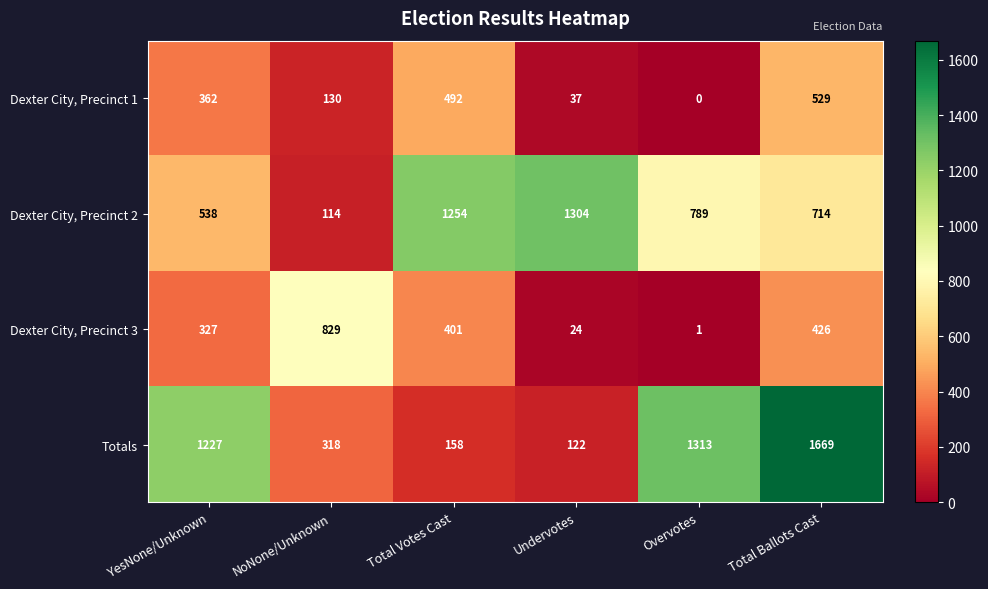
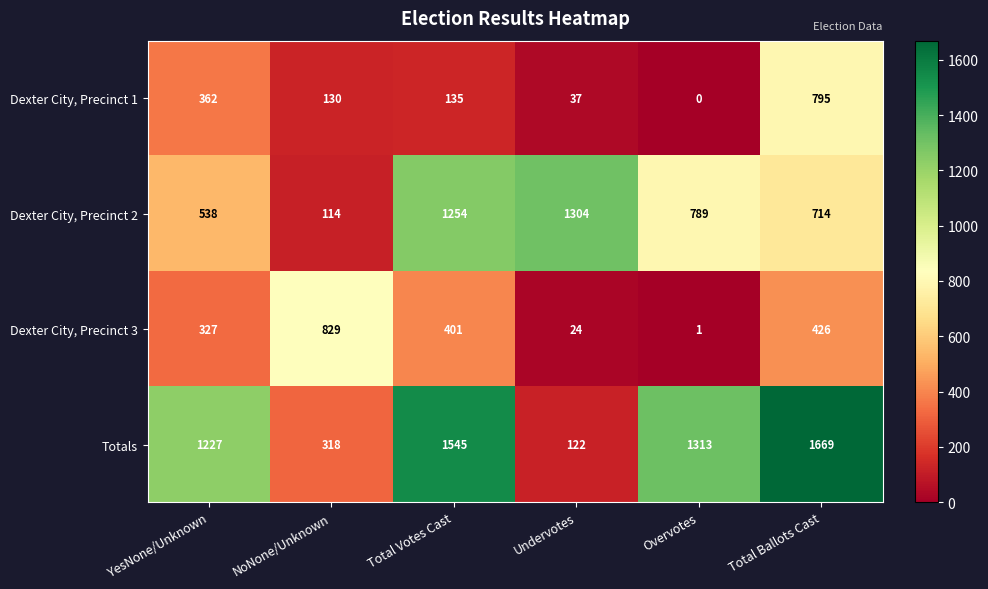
  {
    "Dexter City, Precinct 1": {
      "YesNone/Unknown": 362,
      "NoNone/Unknown": 130,
-     "Total Votes Cast": 492,
+     "Total Votes Cast": 135,
      "Undervotes": 37,
      "Overvotes": 0,
-     "Total Ballots Cast": 529
+     "Total Ballots Cast": 795
    },
    "Dexter City, Precinct 2": {
      "YesNone/Unknown": 538,
      "NoNone/Unknown": 114,
      "Total Votes Cast": 1254,
      "Undervotes": 1304,
      "Overvotes": 789,
      "Total Ballots Cast": 714
    },
    "Dexter City, Precinct 3": {
      "YesNone/Unknown": 327,
      "NoNone/Unknown": 829,
      "Total Votes Cast": 401,
      "Undervotes": 24,
      "Overvotes": 1,
      "Total Ballots Cast": 426
    },
    "Totals": {
      "YesNone/Unknown": 1227,
      "NoNone/Unknown": 318,
-     "Total Votes Cast": 158,
+     "Total Votes Cast": 1545,
      "Undervotes": 122,
      "Overvotes": 1313,
      "Total Ballots Cast": 1669
    }
  }
